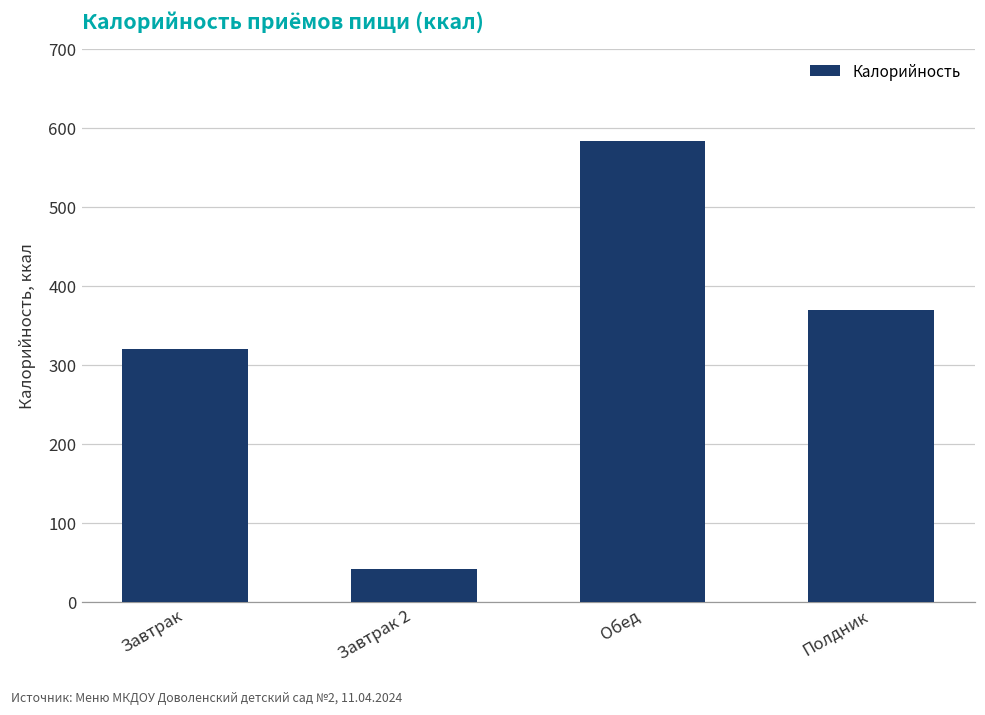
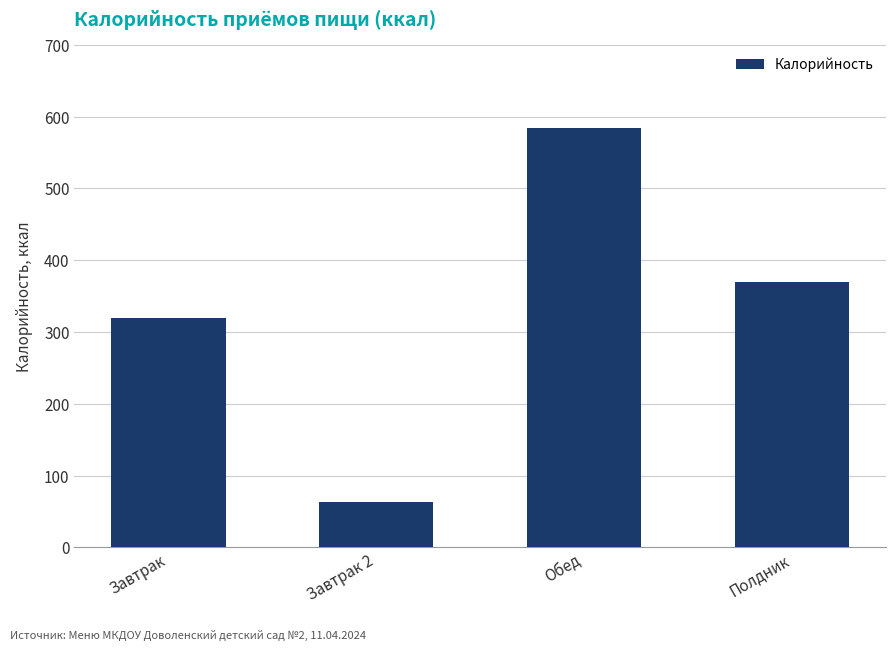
  {
    "Завтрак": 320,
-   "Завтрак 2": 40,
+   "Завтрак 2": 60,
    "Обед": 580,
    "Полдник": 370
  }
